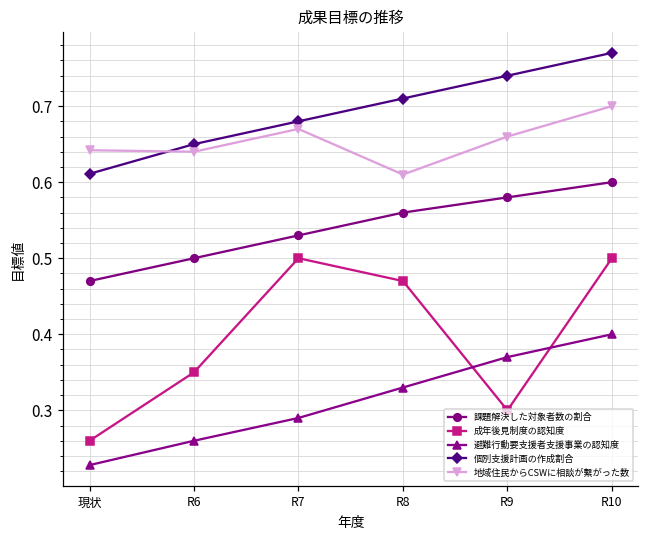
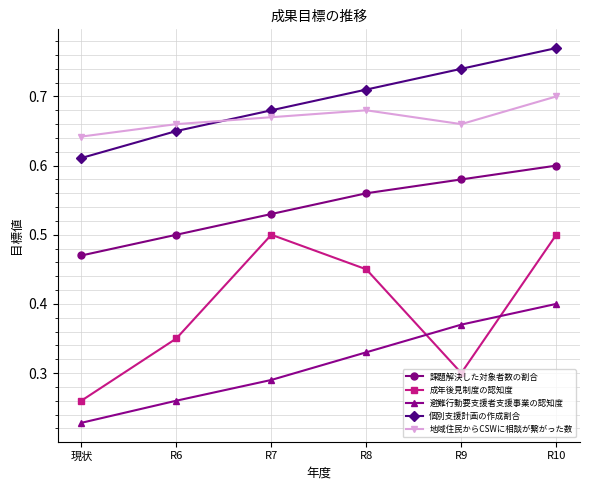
  {
    "成年後見制度の認知度": {
      "現状": 0.26,
      "R6": 0.35,
      "R7": 0.50,
-     "R8": 0.47,
+     "R8": 0.45,
      "R10": 0.50
    },
    "地域住民からCSWに相談が繋がった数": {
      "現状": 0.64,
-     "R6": 0.64,
+     "R6": 0.66,
      "R7": 0.67,
-     "R8": 0.61,
+     "R8": 0.68,
      "R9": 0.66,
      "R10": 0.70
    }
  }
